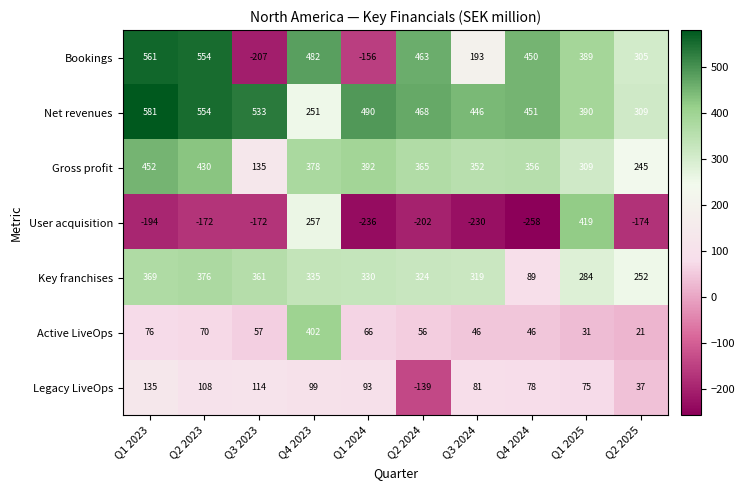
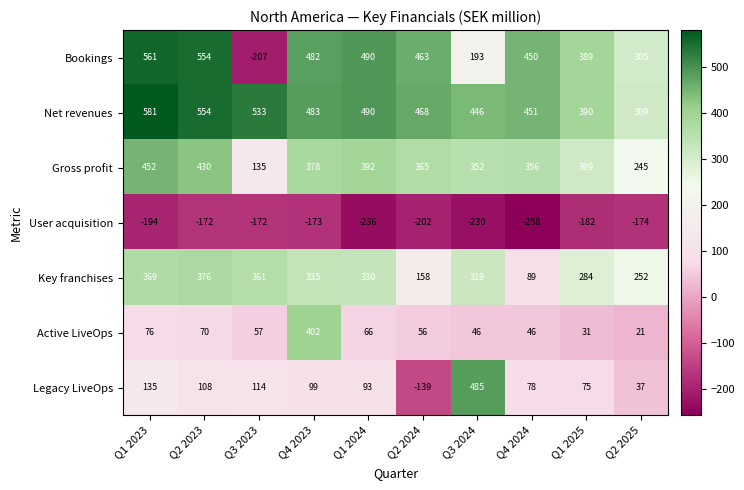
  {
    "Bookings": {
      "Q1 2023": 561,
      "Q2 2023": 554,
      "Q3 2023": -207,
      "Q4 2023": 482,
-     "Q1 2024": -156,
+     "Q1 2024": 490,
      "Q2 2024": 463,
      "Q3 2024": 193,
      "Q4 2024": 450,
      "Q1 2025": 389,
      "Q2 2025": 305
    },
    "Net revenues": {
      "Q1 2023": 581,
      "Q2 2023": 554,
      "Q3 2023": 533,
-     "Q4 2023": 251,
+     "Q4 2023": 483,
      "Q1 2024": 490,
      "Q2 2024": 468,
      "Q3 2024": 446,
      "Q4 2024": 451,
      "Q1 2025": 390,
      "Q2 2025": 309
    },
    "Gross profit": {
      "Q1 2023": 452,
      "Q2 2023": 430,
      "Q3 2023": 135,
      "Q4 2023": 378,
      "Q1 2024": 392,
      "Q2 2024": 365,
      "Q3 2024": 352,
      "Q4 2024": 356,
      "Q1 2025": 309,
      "Q2 2025": 245
    },
    "User acquisition": {
      "Q1 2023": -194,
      "Q2 2023": -172,
      "Q3 2023": -172,
-     "Q4 2023": 257,
+     "Q4 2023": -173,
      "Q1 2024": -236,
      "Q2 2024": -202,
      "Q3 2024": -230,
      "Q4 2024": -258,
-     "Q1 2025": 419,
+     "Q1 2025": -182,
      "Q2 2025": -174
    },
    "Key franchises": {
      "Q1 2023": 369,
      "Q2 2023": 376,
      "Q3 2023": 361,
      "Q4 2023": 335,
      "Q1 2024": 330,
-     "Q2 2024": 324,
+     "Q2 2024": 158,
      "Q3 2024": 319,
      "Q4 2024": 89,
      "Q1 2025": 284,
      "Q2 2025": 252
    },
    "Active LiveOps": {
      "Q1 2023": 76,
      "Q2 2023": 70,
      "Q3 2023": 57,
      "Q4 2023": 402,
      "Q1 2024": 66,
      "Q2 2024": 56,
      "Q3 2024": 46,
      "Q4 2024": 46,
      "Q1 2025": 31,
      "Q2 2025": 21
    },
    "Legacy LiveOps": {
      "Q1 2023": 135,
      "Q2 2023": 108,
      "Q3 2023": 114,
      "Q4 2023": 99,
      "Q1 2024": 93,
      "Q2 2024": -139,
-     "Q3 2024": 81,
+     "Q3 2024": 485,
      "Q4 2024": 78,
      "Q1 2025": 75,
      "Q2 2025": 37
    }
  }
